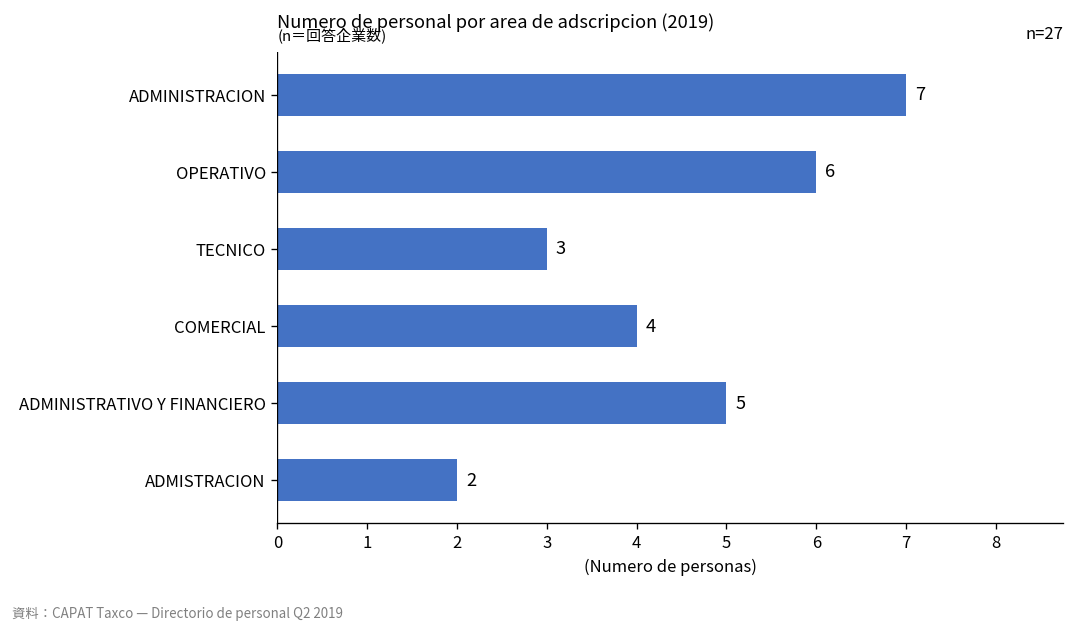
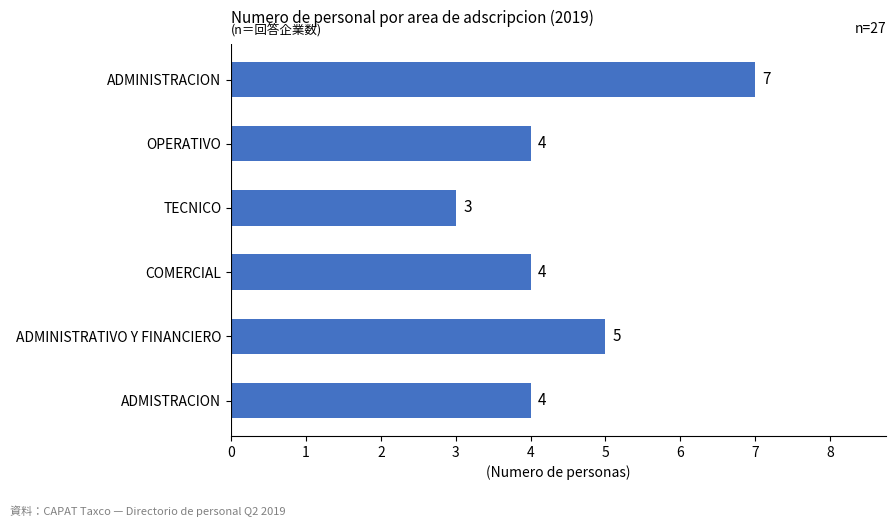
  {
    "ADMINISTRACION": 7,
-   "OPERATIVO": 6,
+   "OPERATIVO": 4,
    "TECNICO": 3,
    "COMERCIAL": 4,
    "ADMINISTRATIVO Y FINANCIERO": 5,
-   "ADMISTRACION": 2
+   "ADMISTRACION": 4
  }
